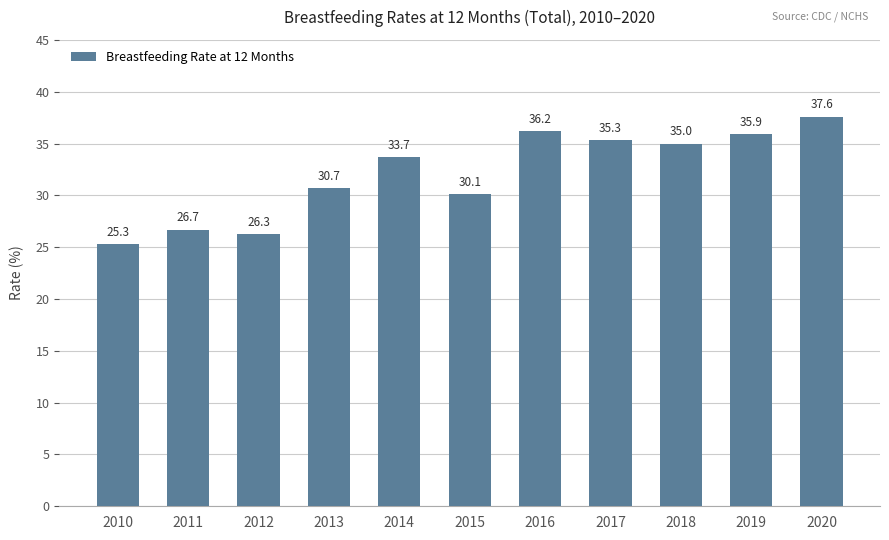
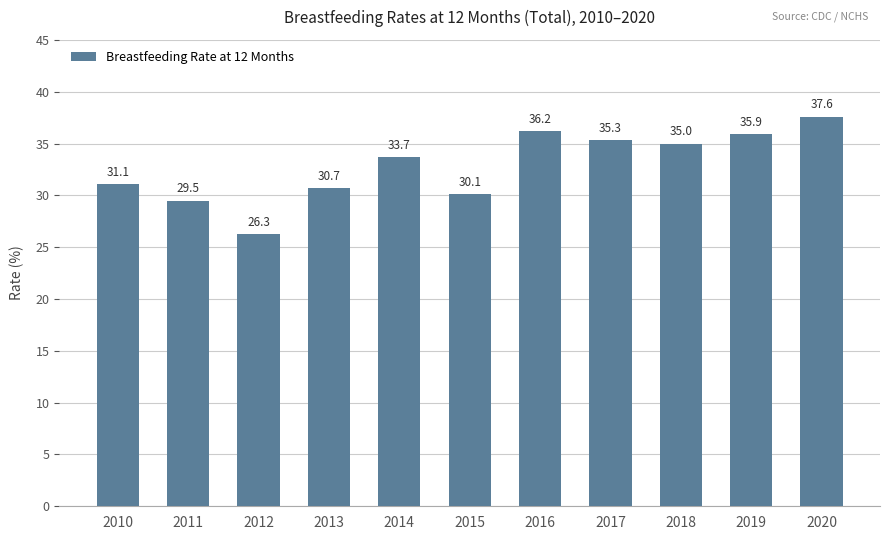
  {
-   "2010": 25.3,
-   "2011": 26.7,
+   "2010": 31.1,
+   "2011": 29.5,
    "2012": 26.3,
    "2013": 30.7,
    "2014": 33.7,
    "2015": 30.1,
    "2016": 36.2,
    "2017": 35.3,
    "2018": 35.0,
    "2019": 35.9,
    "2020": 37.6
  }
